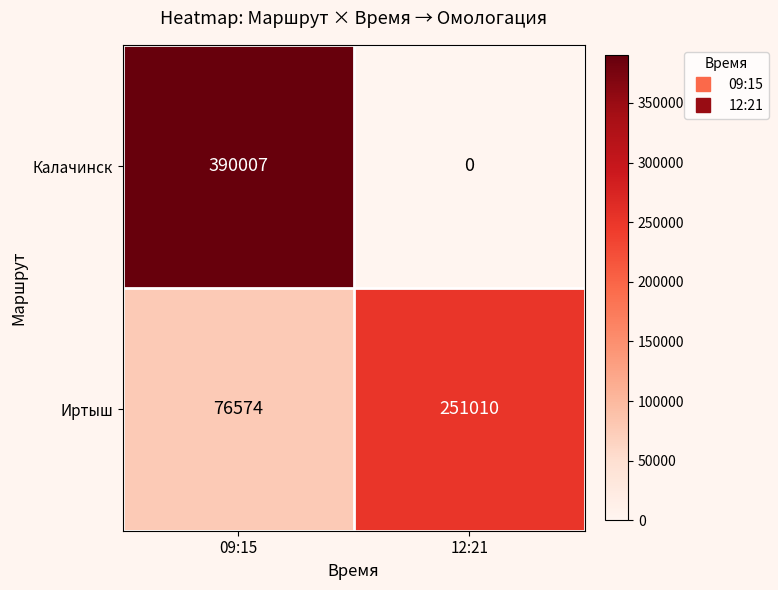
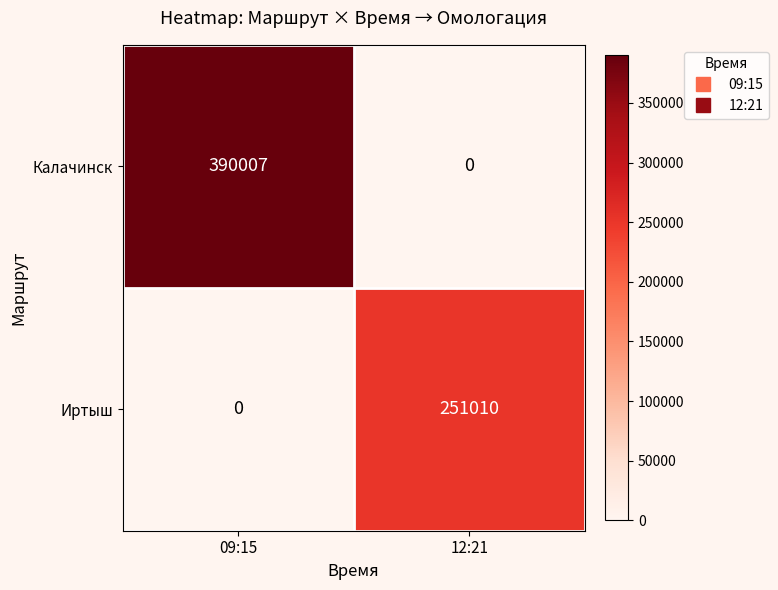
  {
    "Калачинск": {
      "09:15": 390007,
      "12:21": 0
    },
    "Иртыш": {
-     "09:15": 76574,
+     "09:15": 0,
      "12:21": 251010
    }
  }
